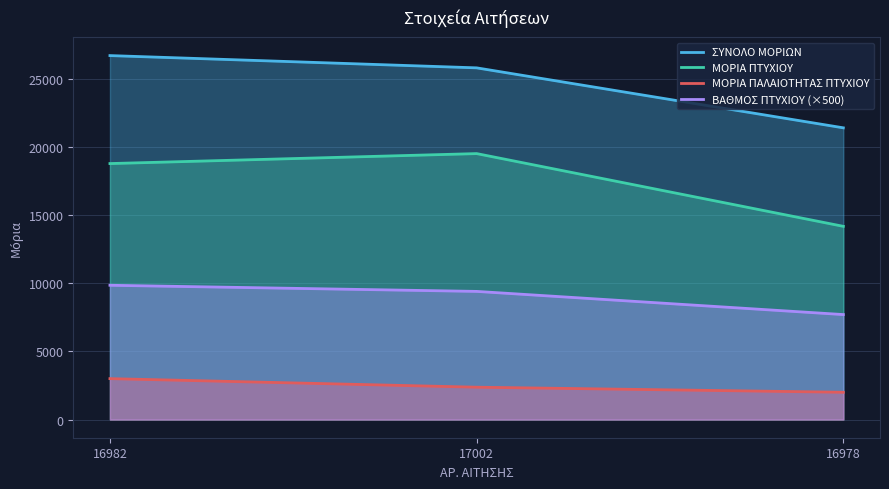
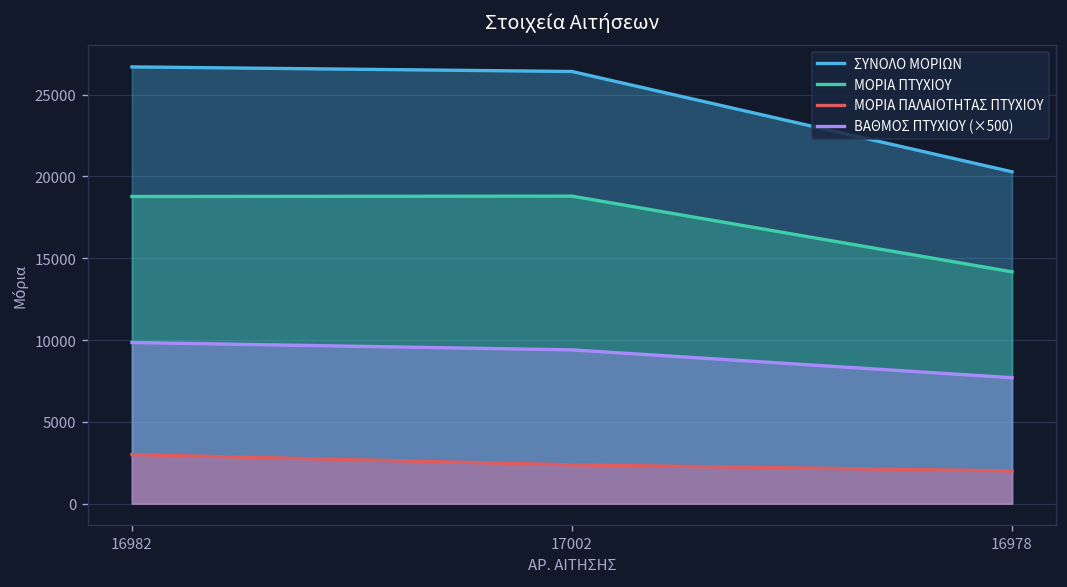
  {
    "ΣΥΝΟΛΟ ΜΟΡΙΩΝ": {
      "16982": 26700,
-     "17002": 25800,
-     "16978": 21400
+     "17002": 26400,
+     "16978": 20300
    },
    "ΜΟΡΙΑ ΠΤΥΧΙΟΥ": {
      "16982": 18800,
-     "17002": 19500,
+     "17002": 18800,
      "16978": 14200
    },
    "ΜΟΡΙΑ ΠΑΛΑΙΟΤΗΤΑΣ ΠΤΥΧΙΟΥ": {
      "16982": 3000,
      "17002": 2400,
      "16978": 2000
    },
    "ΒΑΘΜΟΣ ΠΤΥΧΙΟΥ (×500)": {
      "16982": 9900,
      "17002": 9400,
      "16978": 7700
    }
  }
